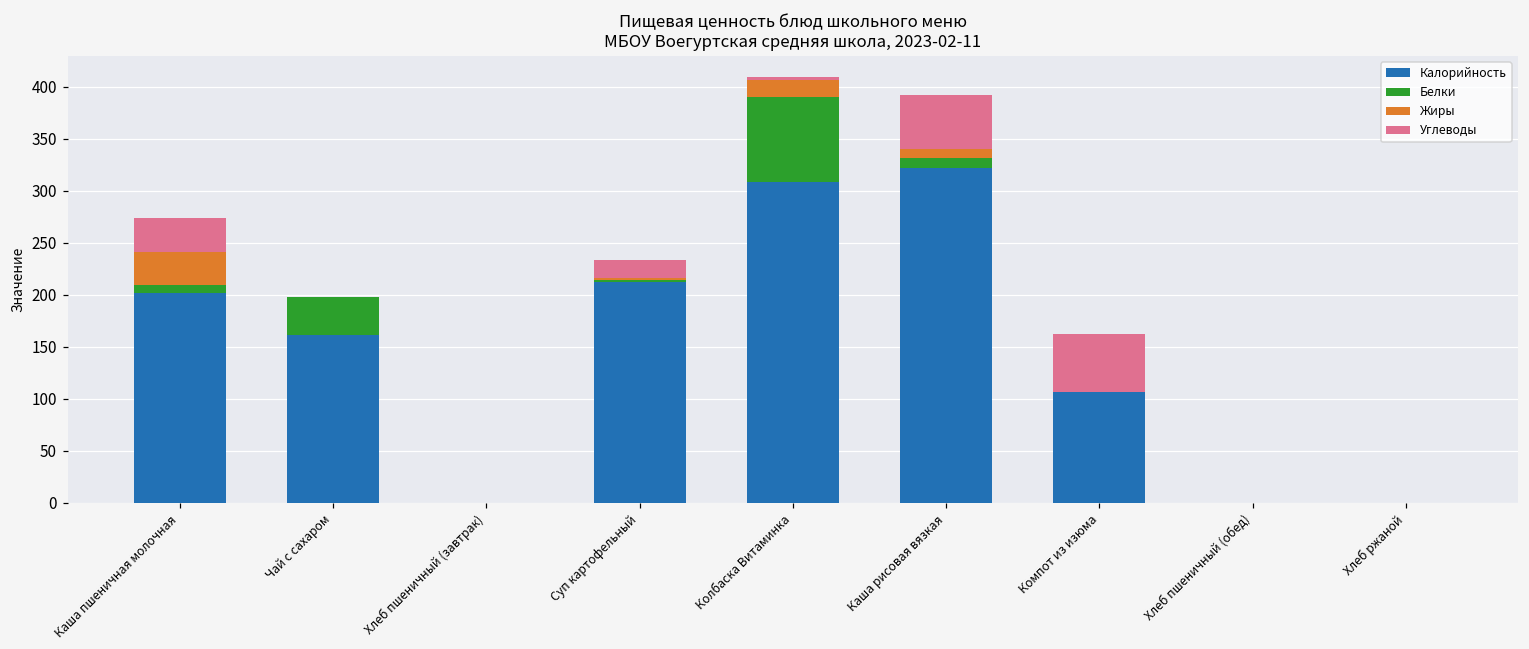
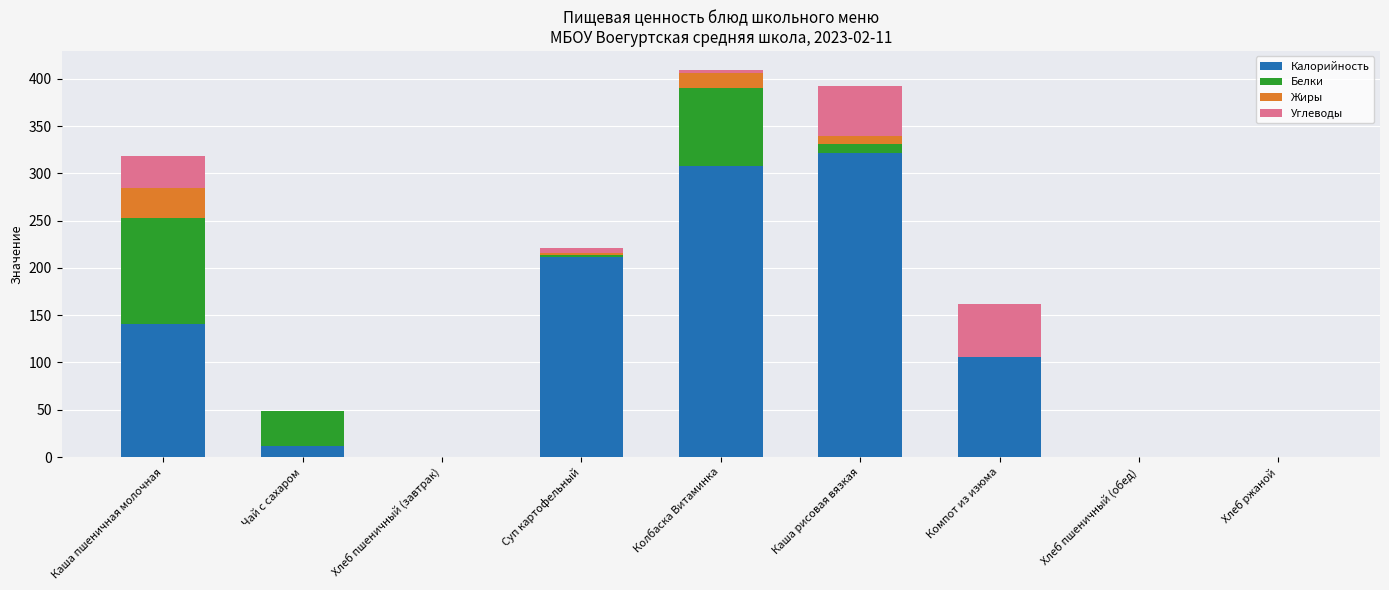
  {
    "Калорийность": {
-     "Каша пшеничная молочная": 200,
-     "Чай с сахаром": 160,
+     "Каша пшеничная молочная": 140,
+     "Чай с сахаром": 10,
      "Хлеб пшеничный (завтрак)": 0,
      "Суп картофельный": 210,
      "Колбаска Витаминка": 310,
      "Каша рисовая вязкая": 320,
      "Компот из изюма": 110,
      "Хлеб пшеничный (обед)": 0,
      "Хлеб ржаной": 0
    },
    "Белки": {
-     "Каша пшеничная молочная": 10,
+     "Каша пшеничная молочная": 110,
      "Чай с сахаром": 40,
      "Хлеб пшеничный (завтрак)": 0,
      "Колбаска Витаминка": 80,
      "Каша рисовая вязкая": 10,
      "Компот из изюма": 0,
      "Хлеб пшеничный (обед)": 0,
      "Хлеб ржаной": 0
    },
    "Жиры": {
      "Каша пшеничная молочная": 30,
      "Чай с сахаром": 0,
      "Хлеб пшеничный (завтрак)": 0,
      "Колбаска Витаминка": 20,
      "Каша рисовая вязкая": 10,
      "Компот из изюма": 0,
      "Хлеб пшеничный (обед)": 0,
      "Хлеб ржаной": 0
    },
    "Углеводы": {
      "Каша пшеничная молочная": 30,
      "Чай с сахаром": 0,
      "Хлеб пшеничный (завтрак)": 0,
-     "Суп картофельный": 20,
+     "Суп картофельный": 10,
      "Колбаска Витаминка": 0,
      "Каша рисовая вязкая": 50,
      "Компот из изюма": 60,
      "Хлеб пшеничный (обед)": 0,
      "Хлеб ржаной": 0
    }
  }
